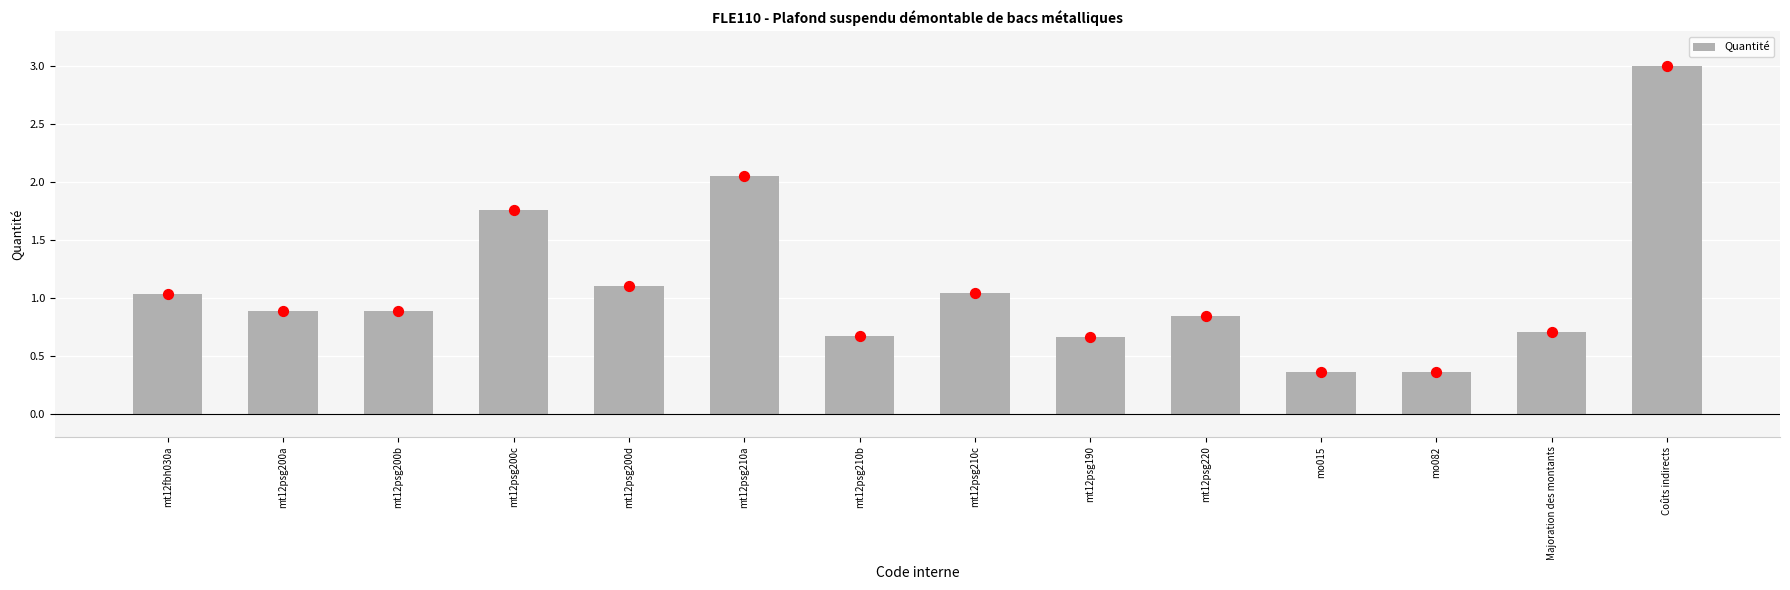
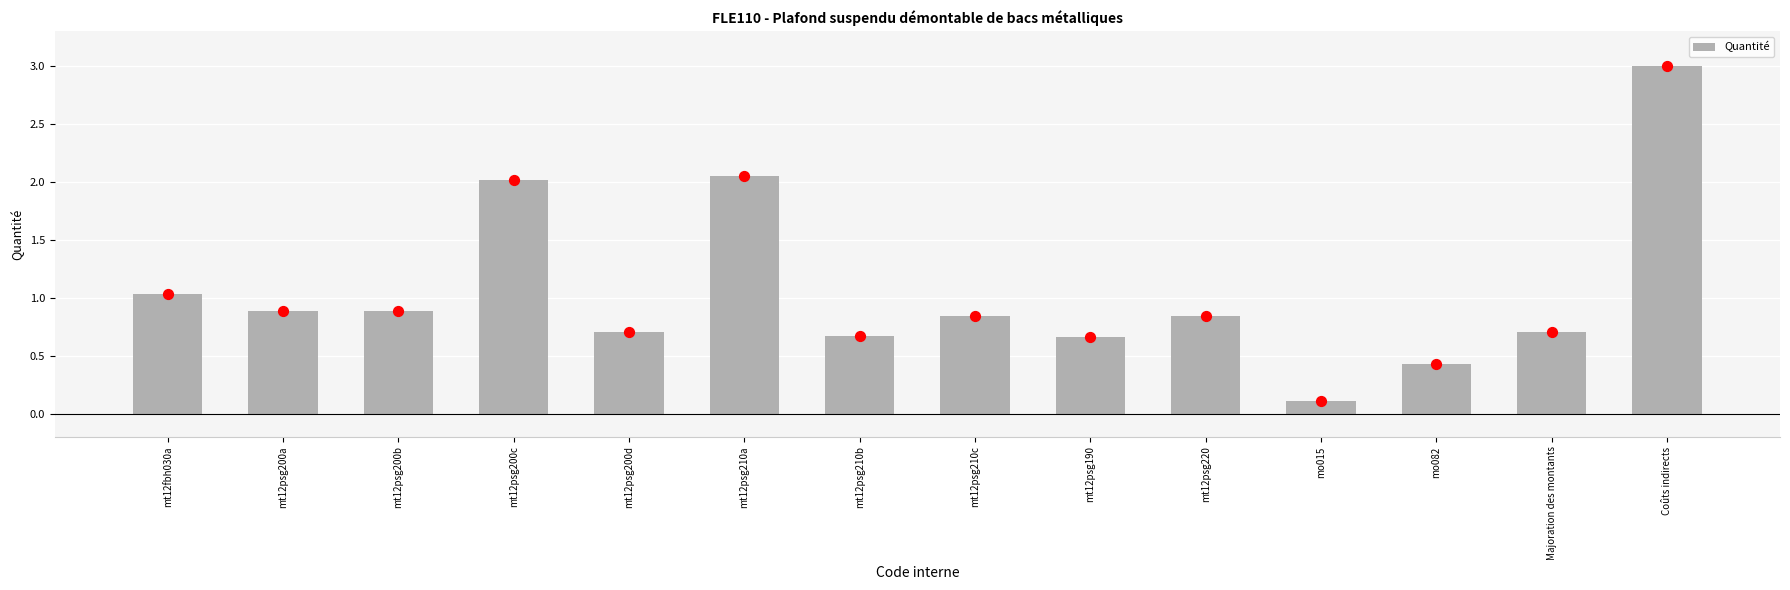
  {
    "mt12fbh030a": 1.03,
    "mt12psg200a": 0.88,
    "mt12psg200b": 0.88,
-   "mt12psg200c": 1.75,
-   "mt12psg200d": 1.1,
+   "mt12psg200c": 2.02,
+   "mt12psg200d": 0.7,
    "mt12psg210a": 2.05,
    "mt12psg210b": 0.67,
-   "mt12psg210c": 1.04,
+   "mt12psg210c": 0.84,
    "mt12psg190": 0.66,
    "mt12psg220": 0.84,
-   "mo015": 0.36,
-   "mo082": 0.36,
+   "mo015": 0.11,
+   "mo082": 0.43,
    "Majoration des montants": 0.70,
    "Coûts indirects": 3.00
  }
